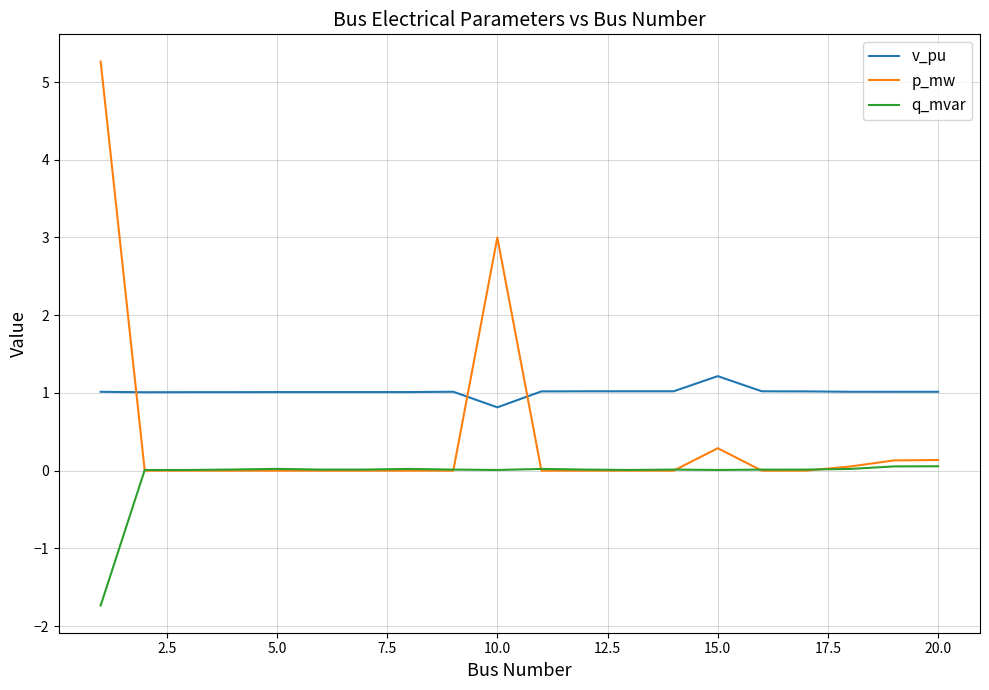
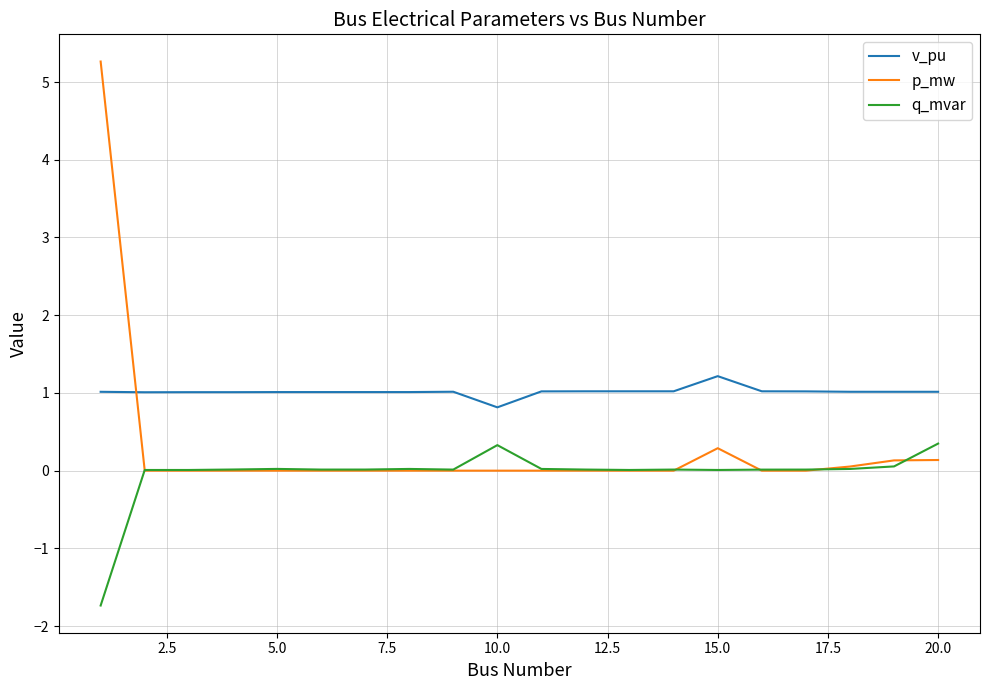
  {
    "v_pu": {
      "5.0": 1.0,
      "10.0": 0.8,
      "15.0": 1.2,
      "20.0": 1.0
    },
    "p_mw": {
-     "10.0": 3,
+     "10.0": 0,
      "15.0": 0.3,
      "20.0": 0.1
    },
    "q_mvar": {
-     "10.0": 0.0,
+     "10.0": 0.3,
      "15.0": 0.0,
-     "20.0": 0.1
+     "20.0": 0.3
    }
  }
